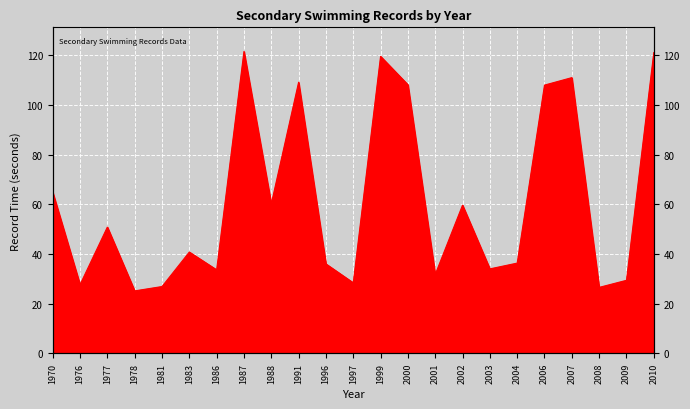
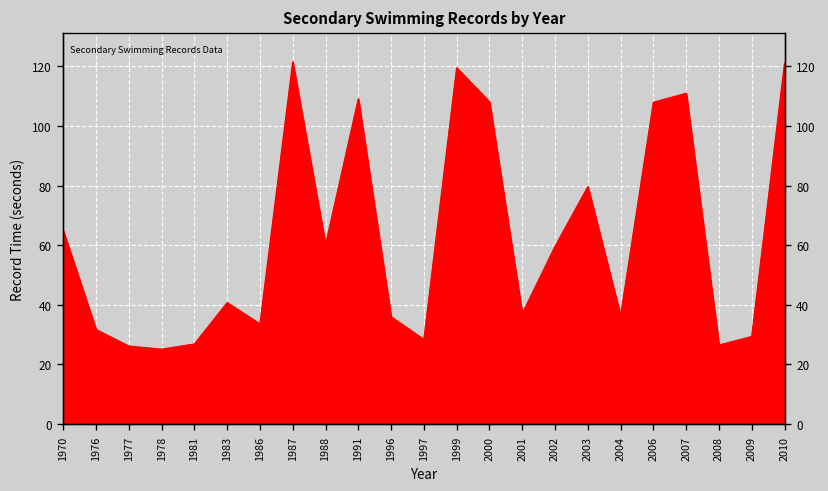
  {
    "1970": 65,
-   "1976": 28,
-   "1977": 51,
+   "1976": 32,
+   "1977": 26,
    "1978": 25,
    "1981": 27,
    "1983": 41,
    "1986": 34,
    "1987": 122,
    "1988": 60,
    "1991": 109,
    "1996": 36,
    "1997": 28,
    "1999": 120,
    "2000": 108,
-   "2001": 32,
+   "2001": 37,
    "2002": 60,
-   "2003": 34,
+   "2003": 80,
    "2004": 36,
    "2006": 108,
    "2007": 111,
    "2008": 27,
    "2009": 29,
    "2010": 121
  }
